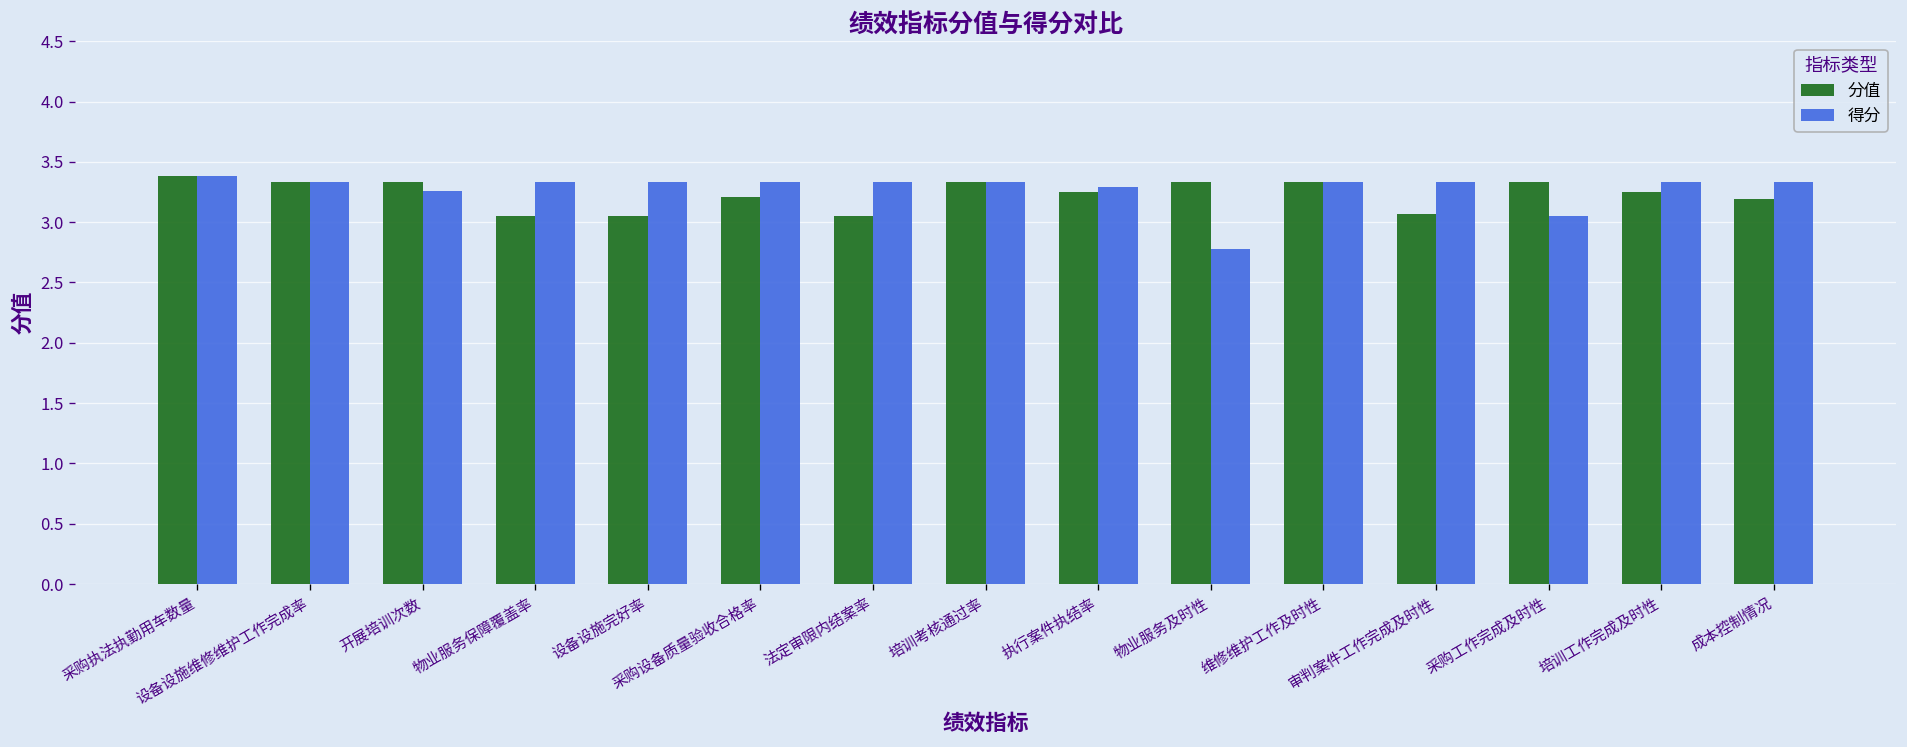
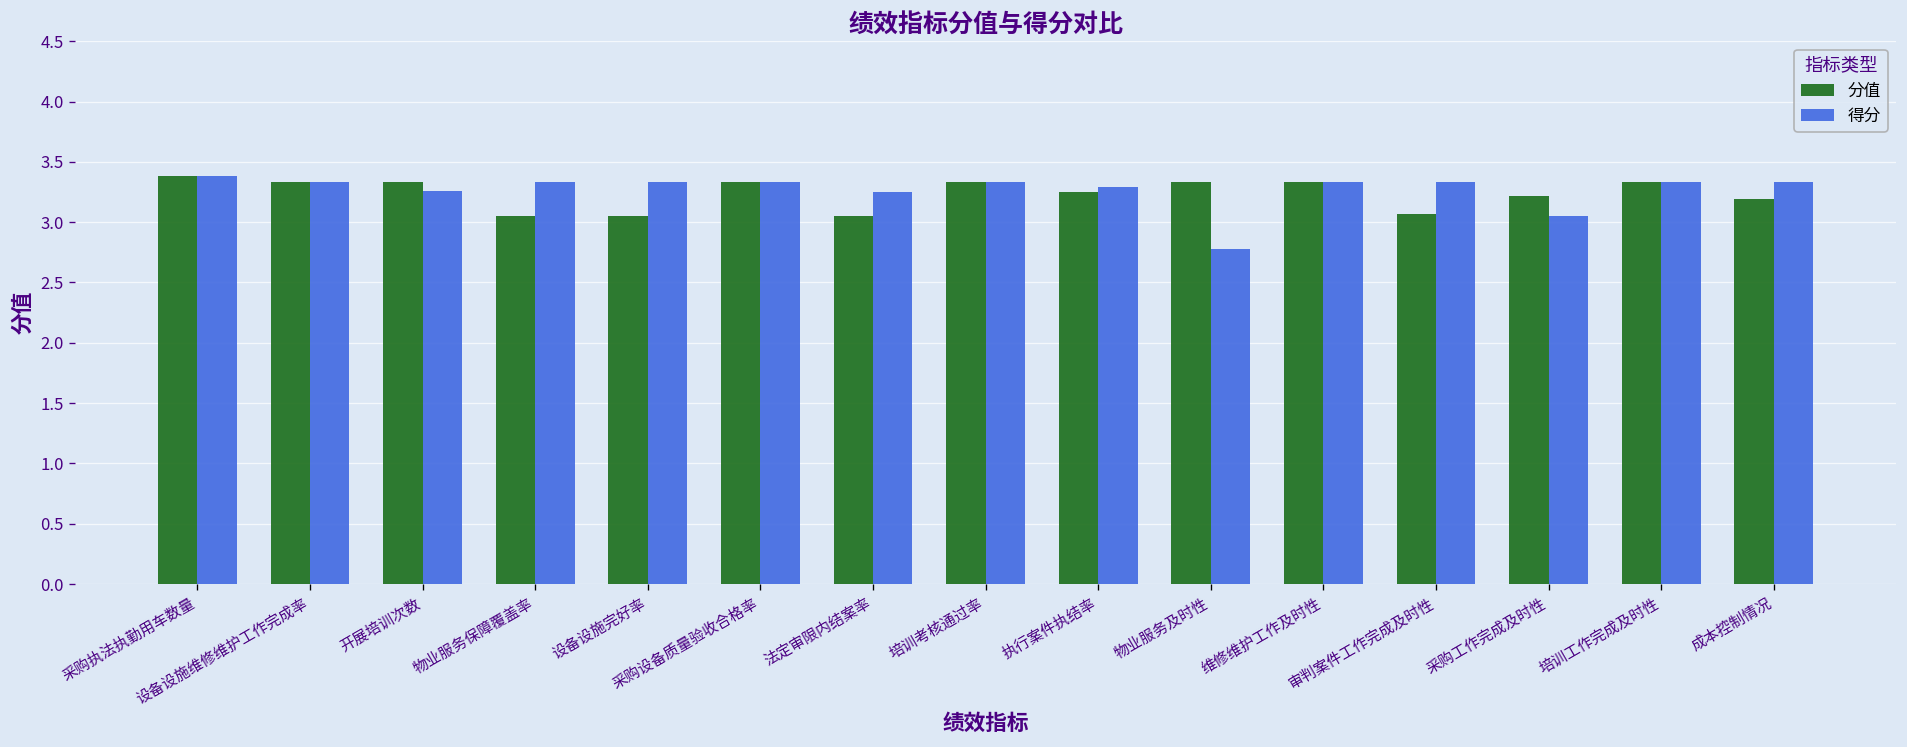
  {
    "分值": {
      "采购执法执勤用车数量": 3.38,
      "设备设施维修维护工作完成率": 3.33,
      "开展培训次数": 3.33,
      "物业服务保障覆盖率": 3.05,
      "设备设施完好率": 3.05,
-     "采购设备质量验收合格率": 3.21,
+     "采购设备质量验收合格率": 3.33,
      "法定审限内结案率": 3.05,
      "培训考核通过率": 3.33,
      "执行案件执结率": 3.25,
      "物业服务及时性": 3.33,
      "维修维护工作及时性": 3.33,
      "审判案件工作完成及时性": 3.07,
-     "采购工作完成及时性": 3.33,
-     "培训工作完成及时性": 3.25,
+     "采购工作完成及时性": 3.22,
+     "培训工作完成及时性": 3.33,
      "成本控制情况": 3.19
    },
    "得分": {
      "采购执法执勤用车数量": 3.38,
      "设备设施维修维护工作完成率": 3.33,
      "开展培训次数": 3.26,
      "物业服务保障覆盖率": 3.33,
      "设备设施完好率": 3.33,
      "采购设备质量验收合格率": 3.33,
-     "法定审限内结案率": 3.33,
+     "法定审限内结案率": 3.25,
      "培训考核通过率": 3.33,
      "执行案件执结率": 3.29,
      "物业服务及时性": 2.78,
      "维修维护工作及时性": 3.33,
      "审判案件工作完成及时性": 3.33,
      "采购工作完成及时性": 3.05,
      "培训工作完成及时性": 3.33,
      "成本控制情况": 3.33
    }
  }
